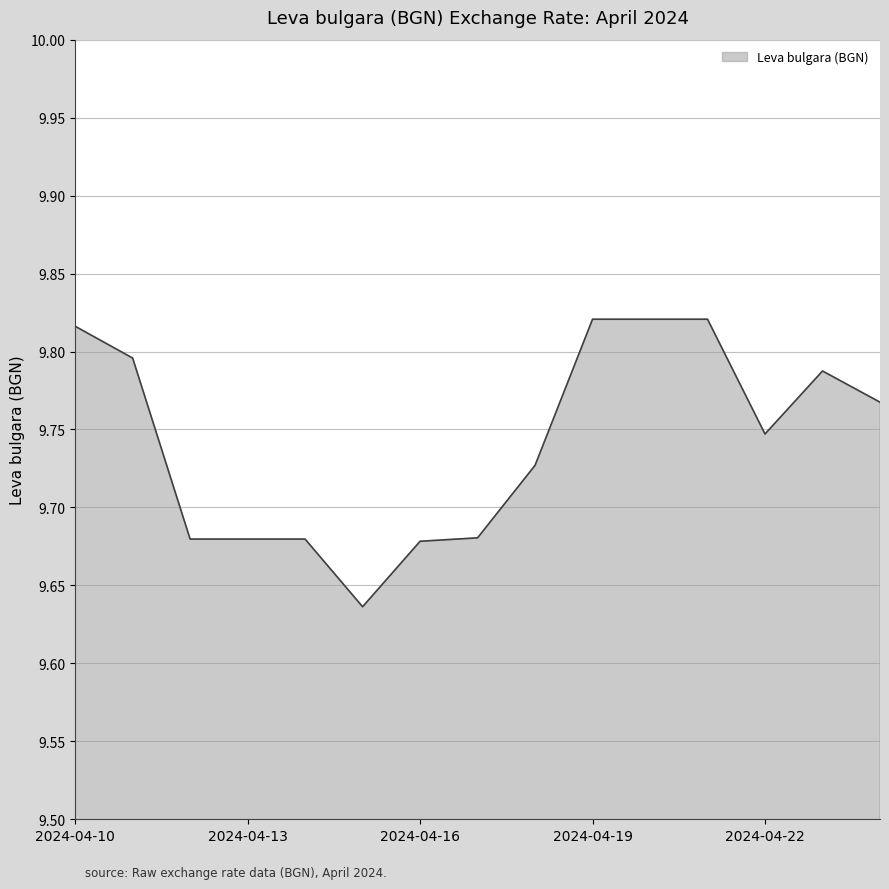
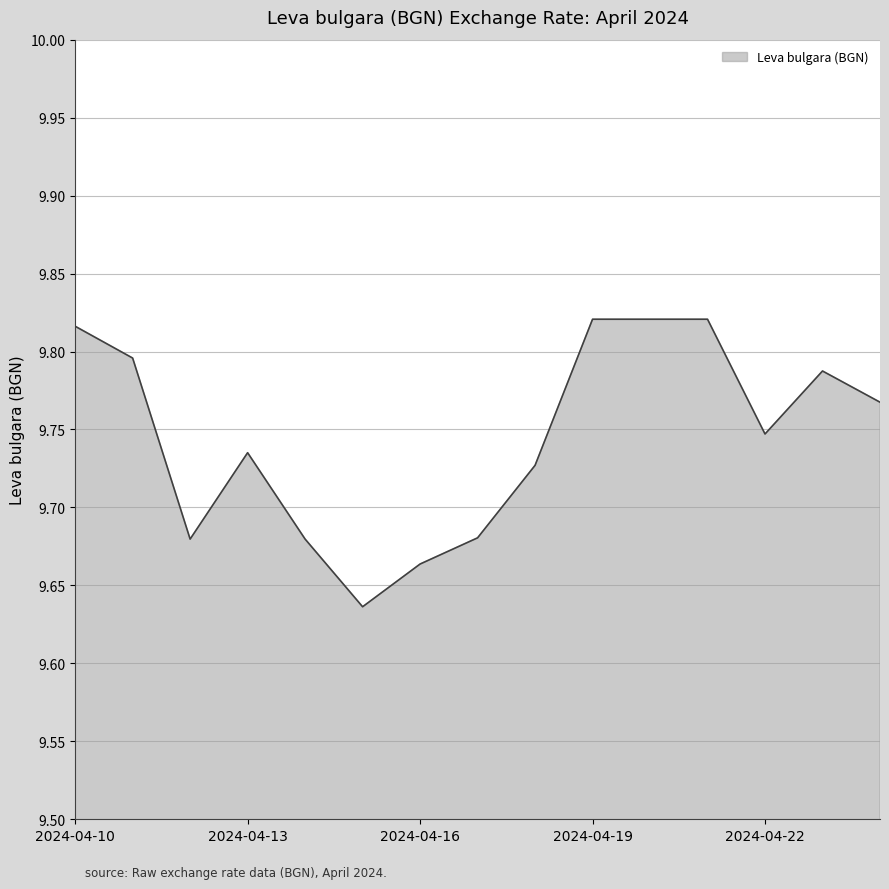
  {
    "2024-04-10": 9.816,
-   "2024-04-13": 9.680,
-   "2024-04-16": 9.678,
+   "2024-04-13": 9.735,
+   "2024-04-16": 9.664,
    "2024-04-19": 9.821,
    "2024-04-22": 9.747
  }
